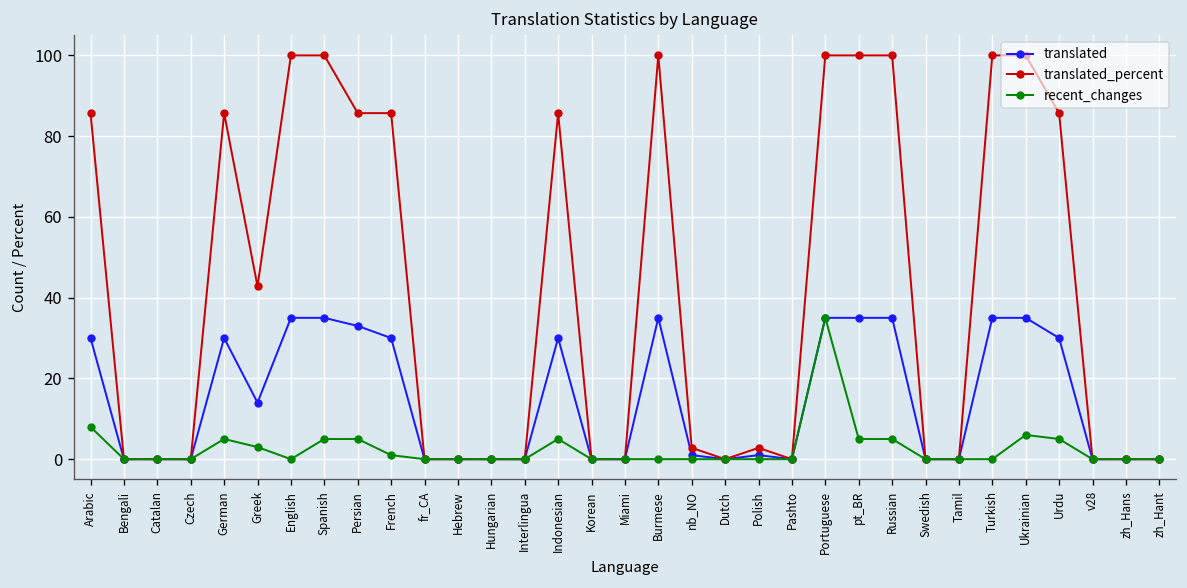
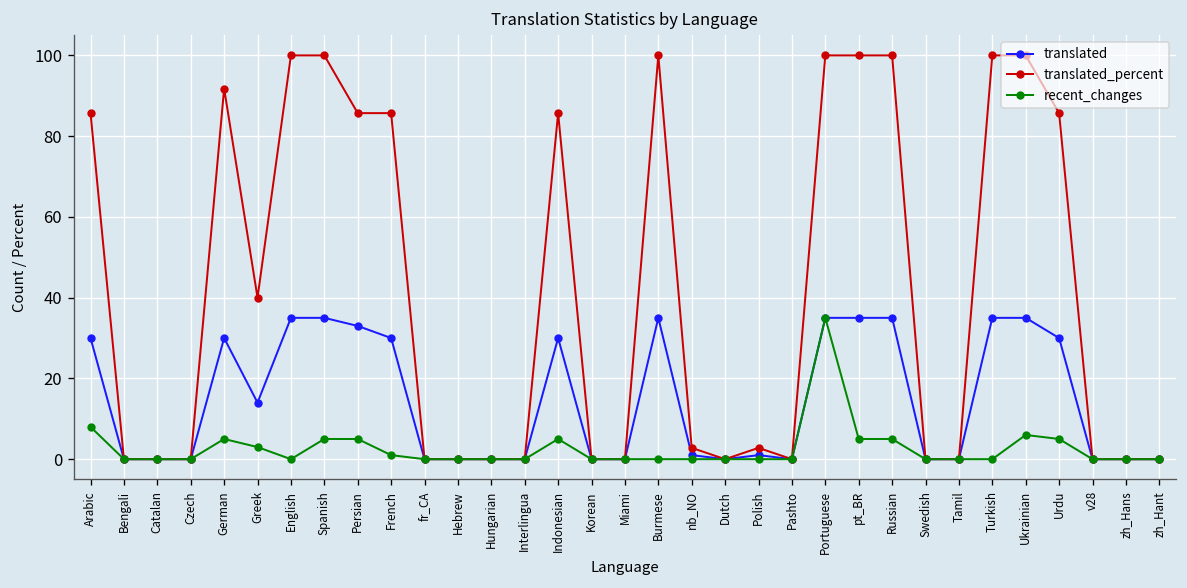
  {
    "translated": {
      "Arabic": 30,
      "German": 30,
      "Greek": 14,
      "English": 35,
      "Spanish": 35,
      "Persian": 33,
      "French": 30,
      "Indonesian": 30,
      "Burmese": 35,
      "nb_NO": 1,
      "Polish": 1,
      "pt_BR": 35,
      "Russian": 35,
      "Turkish": 35,
      "Ukrainian": 35,
      "Urdu": 30
    },
    "translated_percent": {
      "Arabic": 86,
-     "German": 86,
-     "Greek": 43,
+     "German": 92,
+     "Greek": 40,
      "English": 100,
      "Spanish": 100,
      "Persian": 86,
      "French": 86,
      "Indonesian": 86,
      "Burmese": 100,
      "nb_NO": 3,
      "Polish": 3,
      "Portuguese": 100,
      "pt_BR": 100,
      "Russian": 100,
      "Turkish": 100,
      "Urdu": 86
    },
    "recent_changes": {
      "Arabic": 8,
      "German": 5,
      "Greek": 3,
      "English": 0,
      "Spanish": 5,
      "Persian": 5,
      "French": 1,
      "Indonesian": 5,
      "Burmese": 0,
      "nb_NO": 0,
      "Polish": 0,
      "pt_BR": 5,
      "Russian": 5,
      "Turkish": 0,
      "Ukrainian": 6,
      "Urdu": 5
    }
  }
